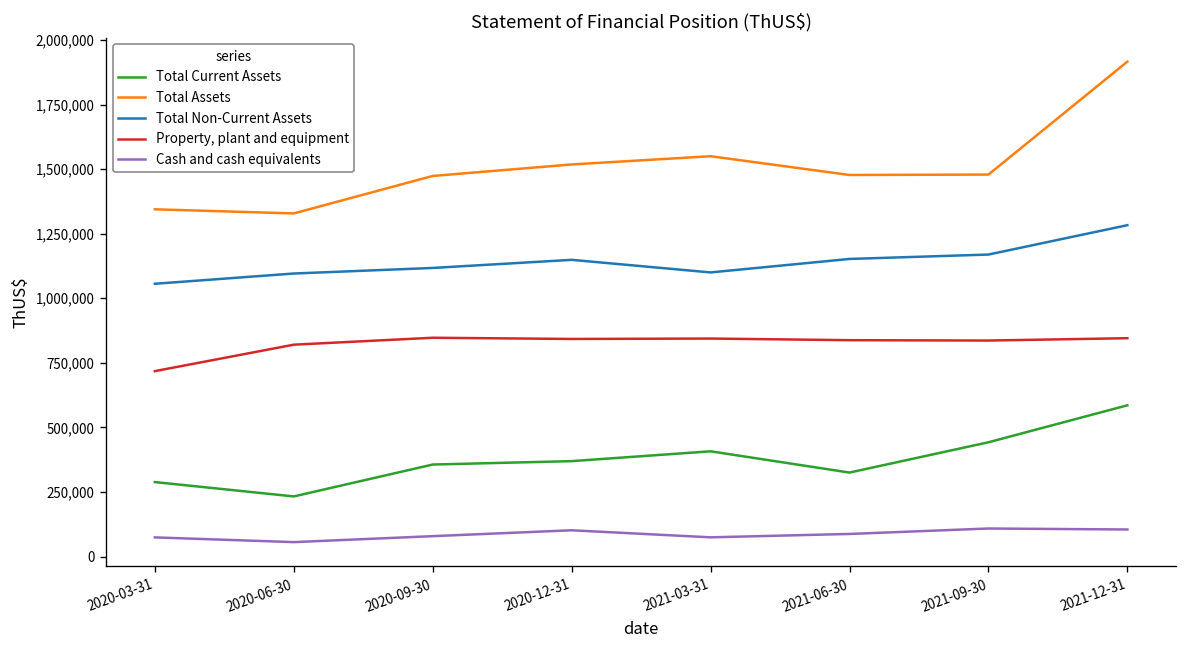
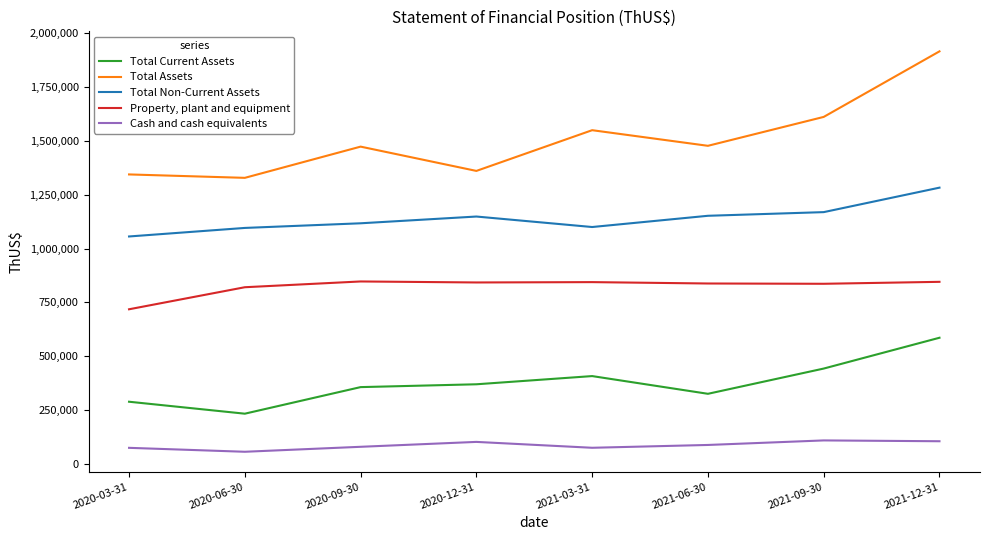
  {
    "Total Current Assets": {
      "2020-03-31": "290,000",
      "2020-06-30": "230,000",
      "2020-09-30": "360,000",
      "2020-12-31": "370,000",
      "2021-03-31": "410,000",
      "2021-06-30": "330,000",
      "2021-09-30": "440,000",
      "2021-12-31": "590,000"
    },
    "Total Assets": {
      "2020-03-31": "1,340,000",
      "2020-06-30": "1,330,000",
      "2020-09-30": "1,470,000",
-     "2020-12-31": "1,520,000",
+     "2020-12-31": "1,360,000",
      "2021-03-31": "1,550,000",
      "2021-06-30": "1,480,000",
-     "2021-09-30": "1,480,000",
+     "2021-09-30": "1,610,000",
      "2021-12-31": "1,920,000"
    },
    "Total Non-Current Assets": {
      "2020-03-31": "1,060,000",
      "2020-06-30": "1,100,000",
      "2020-09-30": "1,120,000",
      "2020-12-31": "1,150,000",
      "2021-03-31": "1,100,000",
      "2021-06-30": "1,150,000",
      "2021-09-30": "1,170,000",
      "2021-12-31": "1,280,000"
    },
    "Property, plant and equipment": {
      "2020-03-31": "720,000",
      "2020-06-30": "820,000",
      "2020-09-30": "850,000",
      "2020-12-31": "840,000",
      "2021-03-31": "840,000",
      "2021-06-30": "840,000",
      "2021-09-30": "840,000",
      "2021-12-31": "850,000"
    },
    "Cash and cash equivalents": {
      "2020-03-31": "70,000",
      "2020-06-30": "60,000",
      "2020-09-30": "80,000",
      "2020-12-31": "100,000",
      "2021-03-31": "70,000",
      "2021-06-30": "90,000",
      "2021-09-30": "110,000",
      "2021-12-31": "100,000"
    }
  }
